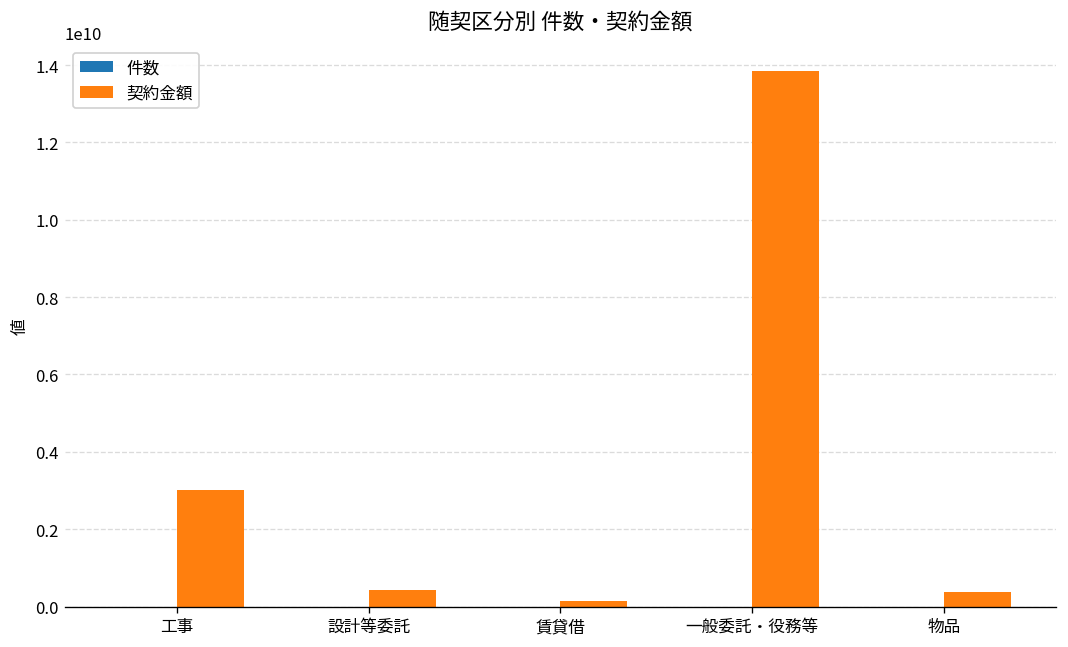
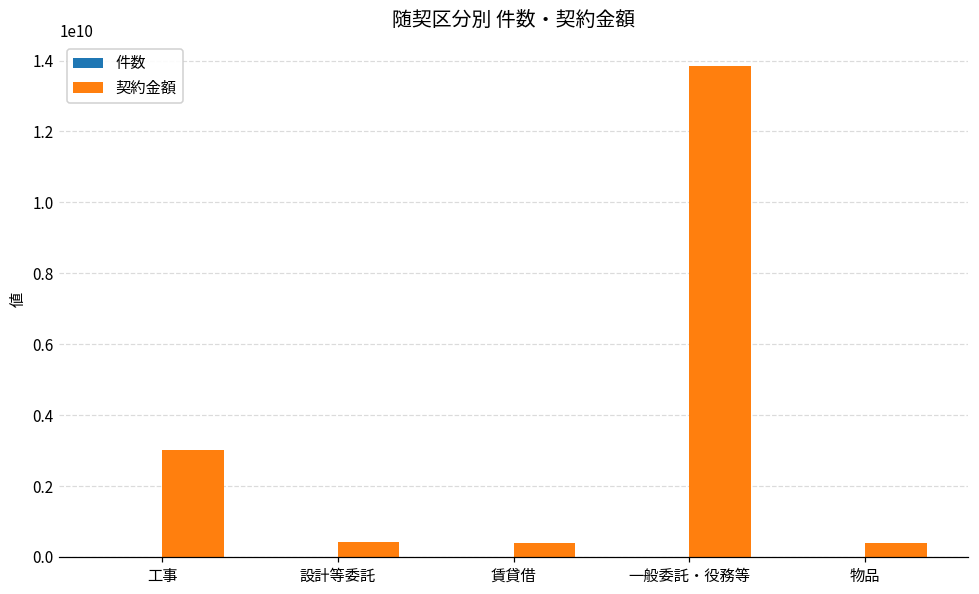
  {
    "契約金額": {
      "工事": 3000000000,
      "設計等委託": 400000000,
-     "賃貸借": 100000000,
+     "賃貸借": 400000000,
      "一般委託・役務等": 13800000000,
      "物品": 400000000
    }
  }
